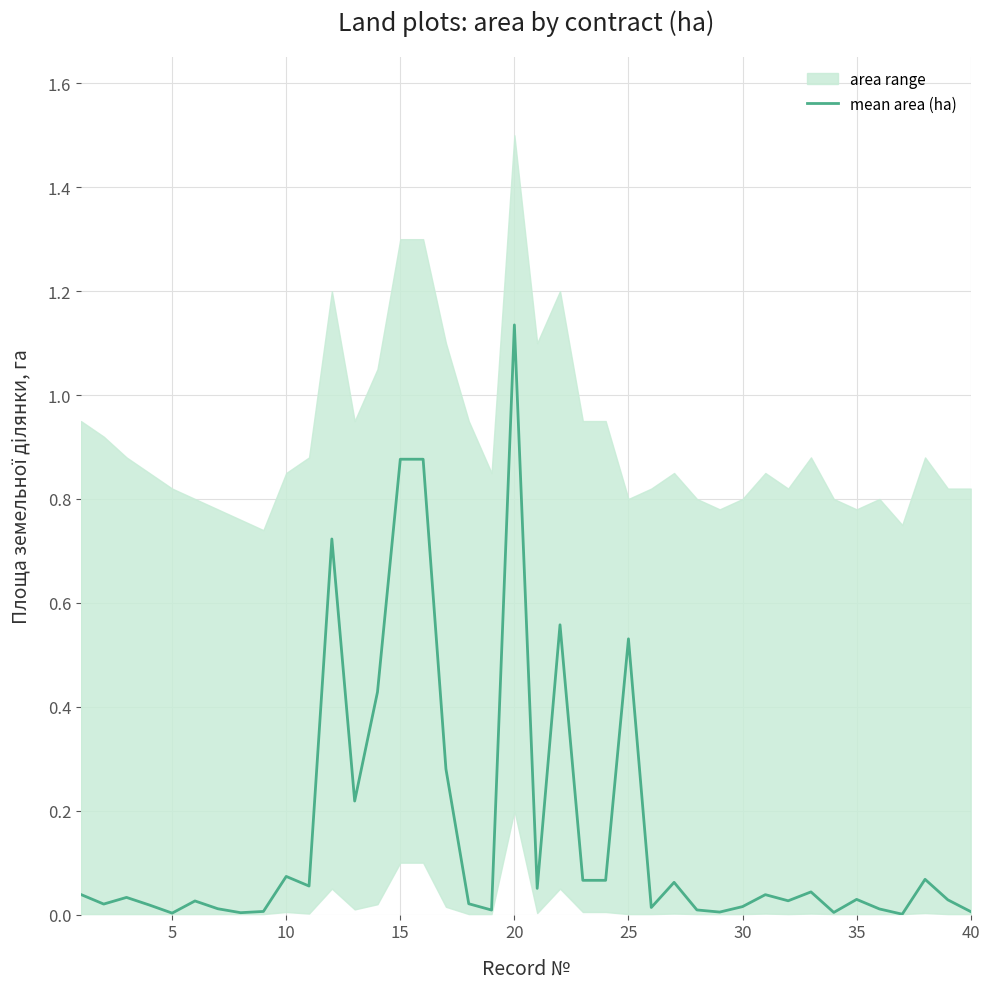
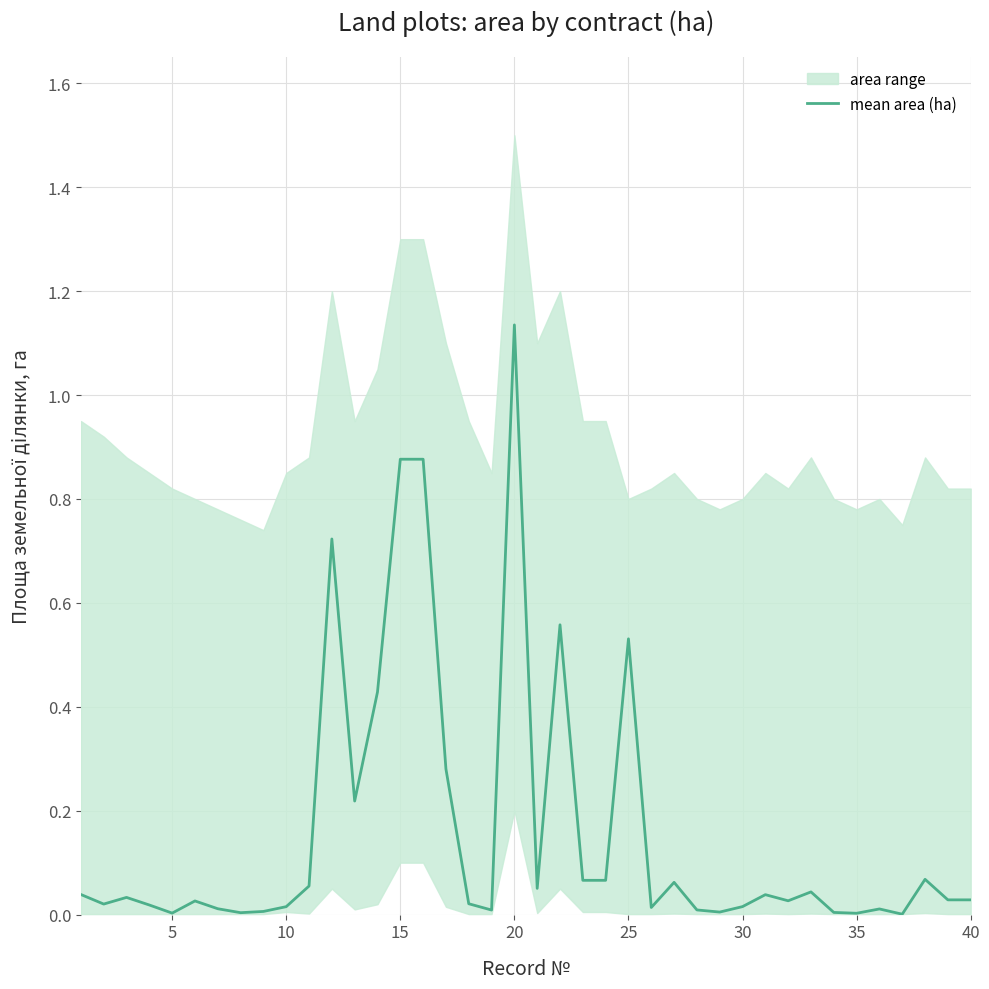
  {
    "mean area (ha)": {
      "5": 0.00,
-     "10": 0.07,
+     "10": 0.02,
      "15": 0.88,
      "20": 1.14,
      "25": 0.53,
      "30": 0.02,
-     "35": 0.03,
-     "40": 0.01
+     "35": 0.00,
+     "40": 0.03
    }
  }
